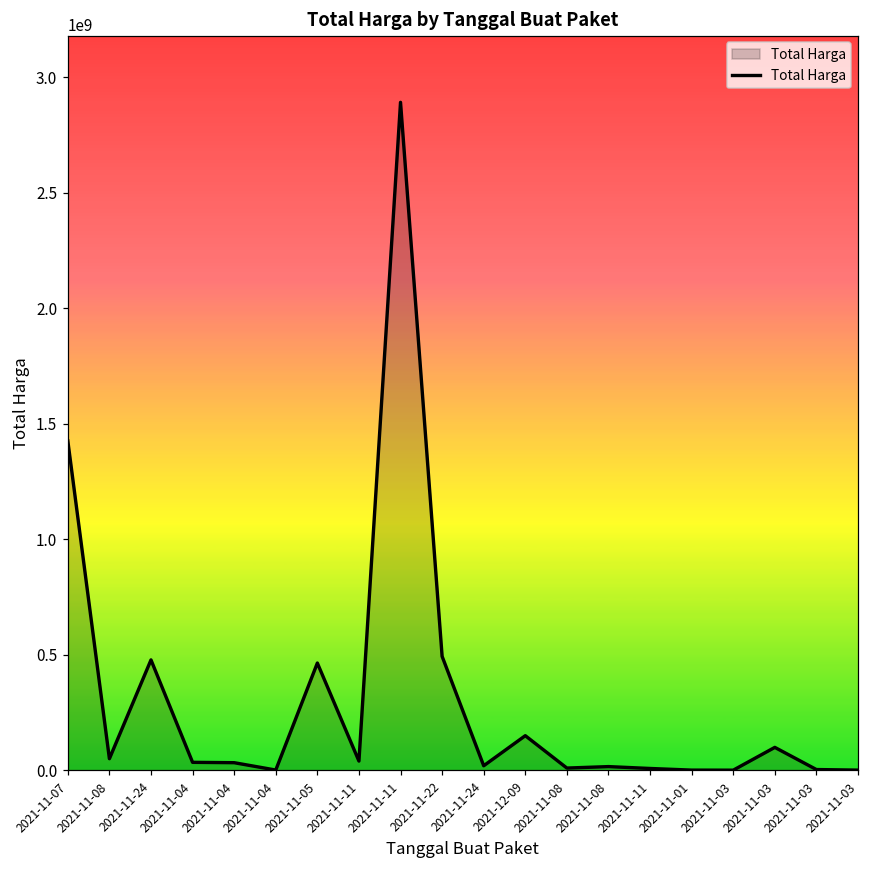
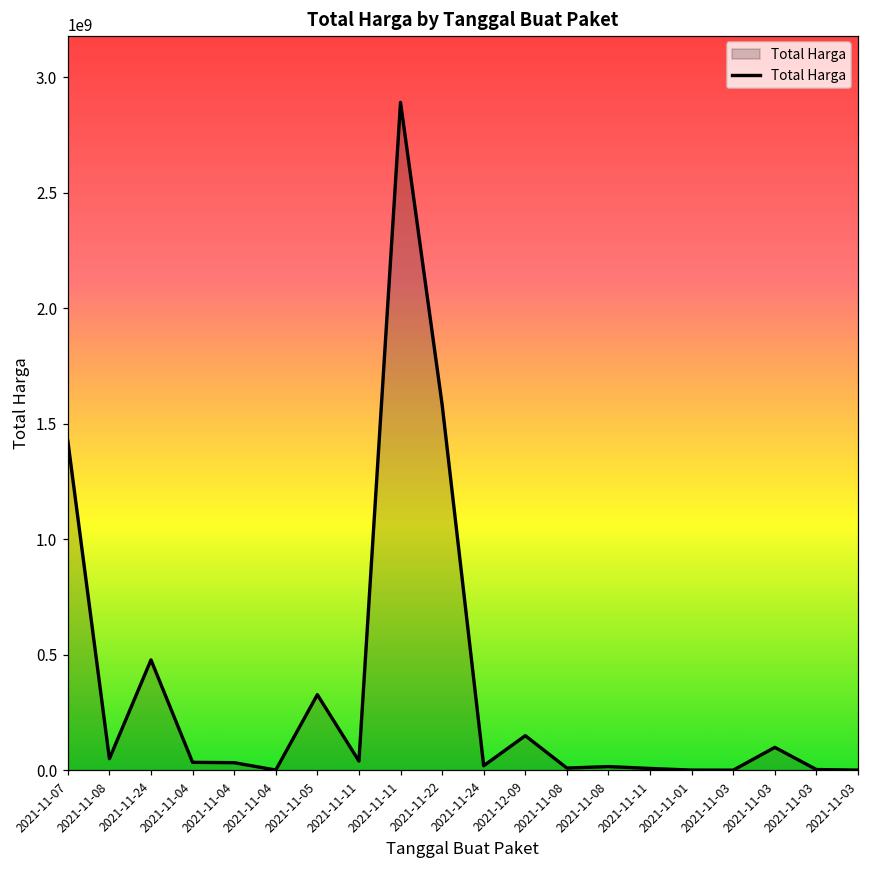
  {
    "2021-11-07": 1430000000,
-   "2021-11-05": 460000000,
-   "2021-11-22": 490000000,
+   "2021-11-05": 330000000,
+   "2021-11-22": 1580000000,
    "2021-12-09": 150000000,
    "2021-11-01": 0
  }
